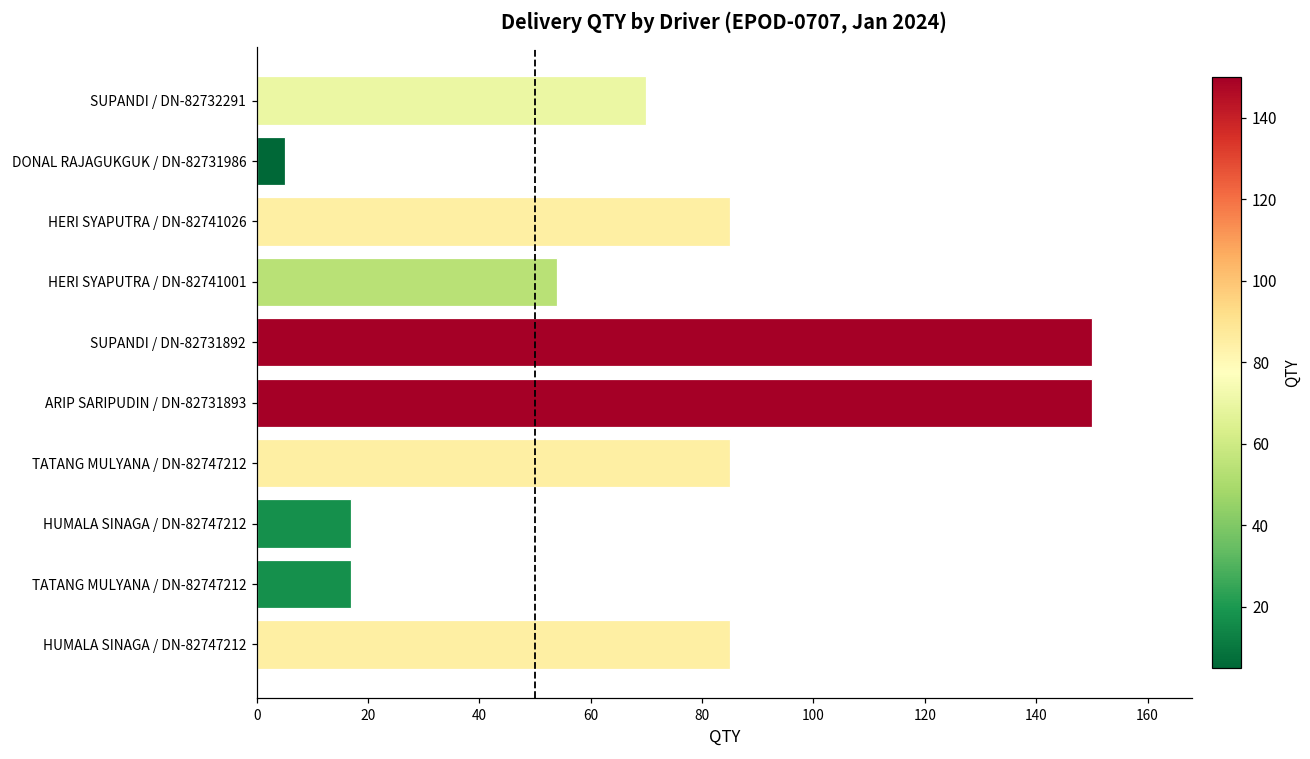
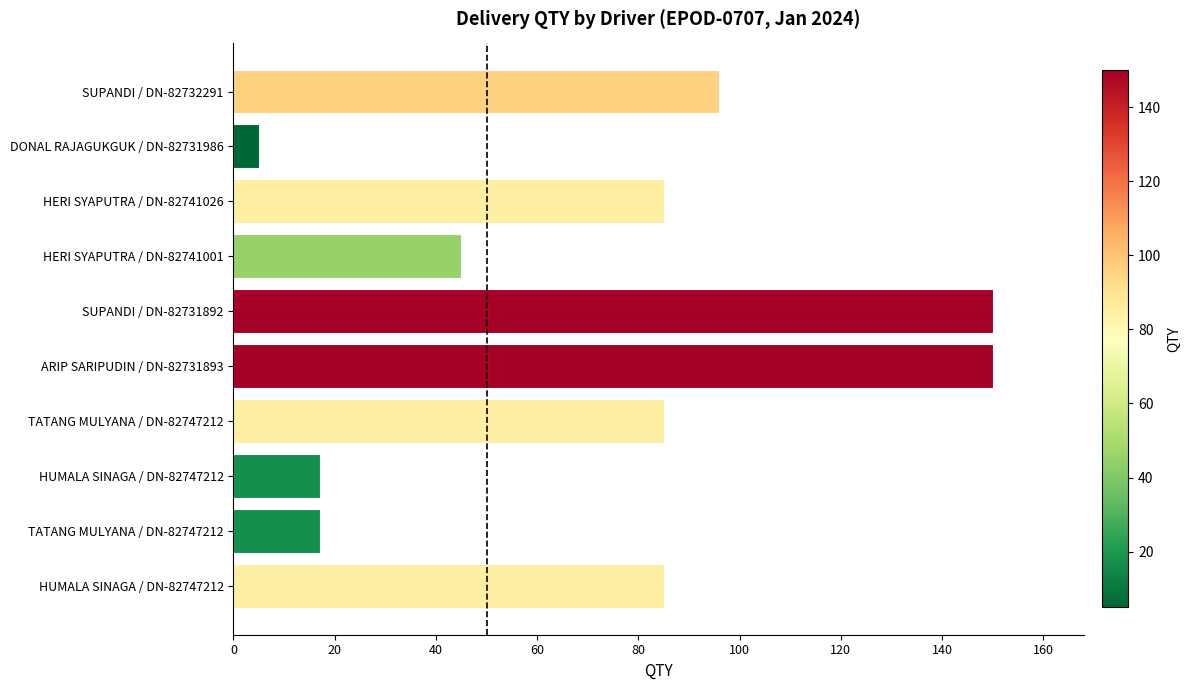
  {
-   "SUPANDI / DN-82732291": 70,
+   "SUPANDI / DN-82732291": 96,
    "DONAL RAJAGUKGUK / DN-82731986": 5,
    "HERI SYAPUTRA / DN-82741026": 85,
-   "HERI SYAPUTRA / DN-82741001": 54,
+   "HERI SYAPUTRA / DN-82741001": 45,
    "SUPANDI / DN-82731892": 150,
    "ARIP SARIPUDIN / DN-82731893": 150
  }
